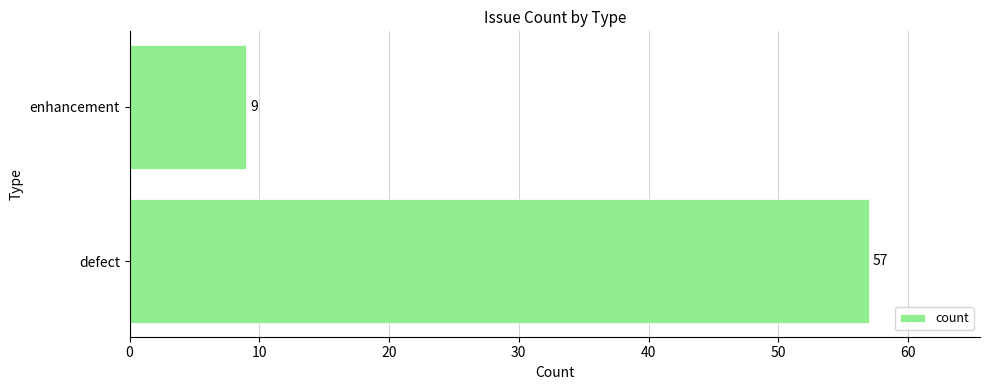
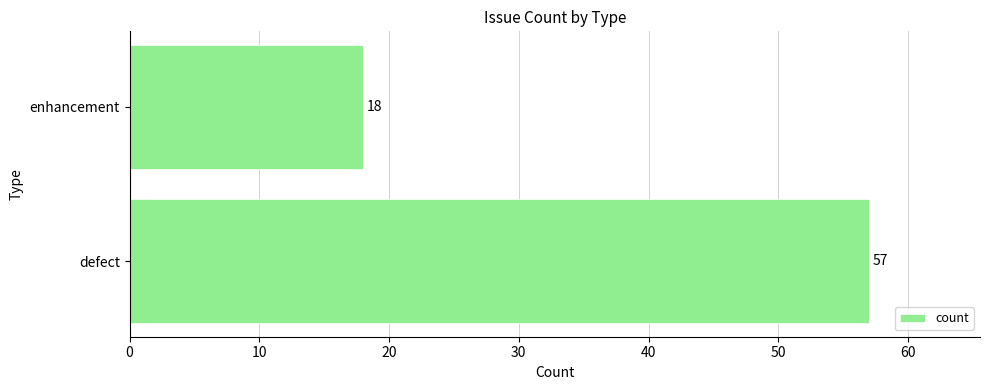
  {
-   "enhancement": 9,
+   "enhancement": 18,
    "defect": 57
  }
